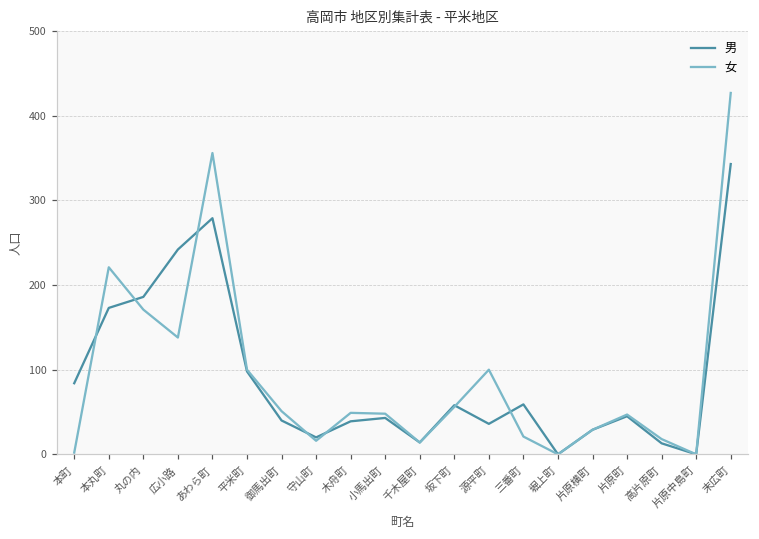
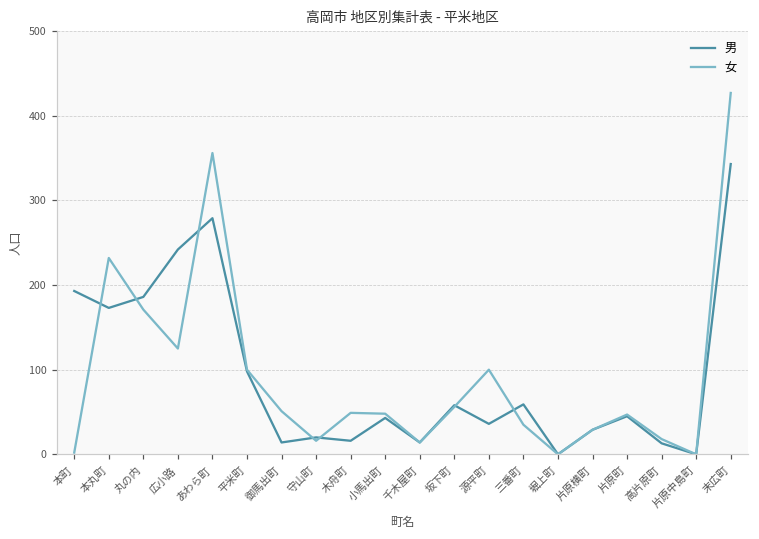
  {
    "男": {
-     "本町": 80,
+     "本町": 190,
      "本丸町": 170,
      "丸の内": 190,
      "広小路": 240,
      "あわら町": 280,
-     "御馬出町": 40,
+     "御馬出町": 10,
      "守山町": 20,
-     "木舟町": 40,
+     "木舟町": 20,
      "小馬出町": 40,
      "源平町": 40,
      "三番町": 60,
      "高片原町": 10,
      "末広町": 340
    },
    "女": {
      "本町": 0,
-     "本丸町": 220,
+     "本丸町": 230,
      "丸の内": 170,
-     "広小路": 140,
+     "広小路": 130,
      "あわら町": 360,
      "御馬出町": 50,
      "守山町": 20,
      "木舟町": 50,
      "小馬出町": 50,
      "源平町": 100,
-     "三番町": 20,
+     "三番町": 40,
      "高片原町": 20,
      "末広町": 430
    }
  }
